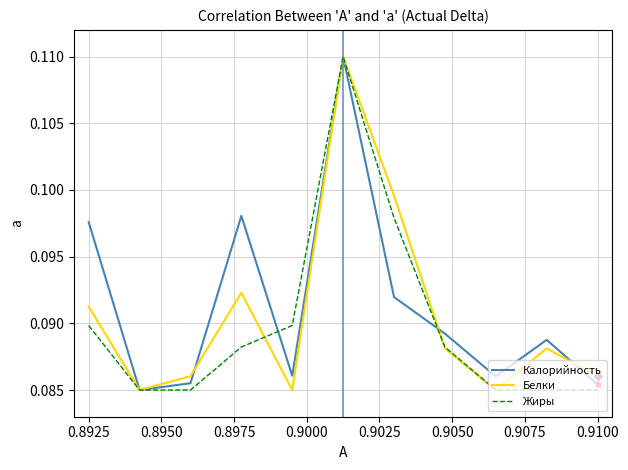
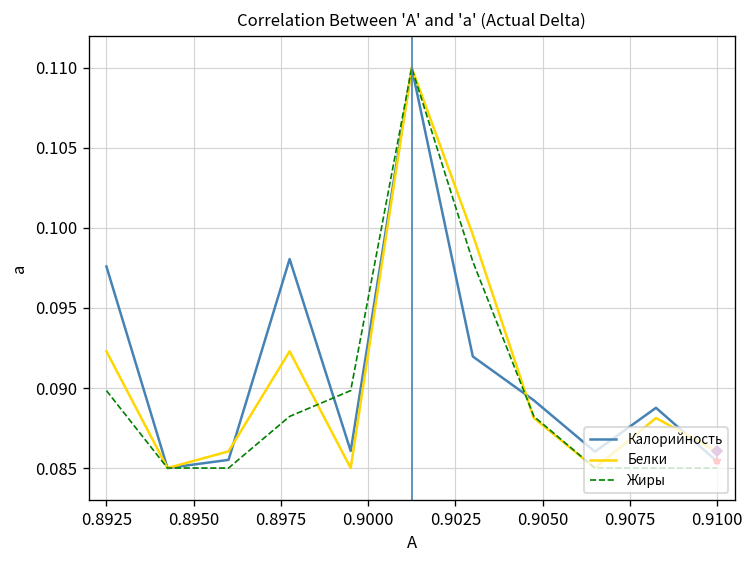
  {
    "Калорийность": {
      "0.8925": 0.0976
    },
    "Белки": {
-     "0.8925": 0.0913
+     "0.8925": 0.0923
    },
    "Жиры": {
      "0.8925": 0.0898
    }
  }
